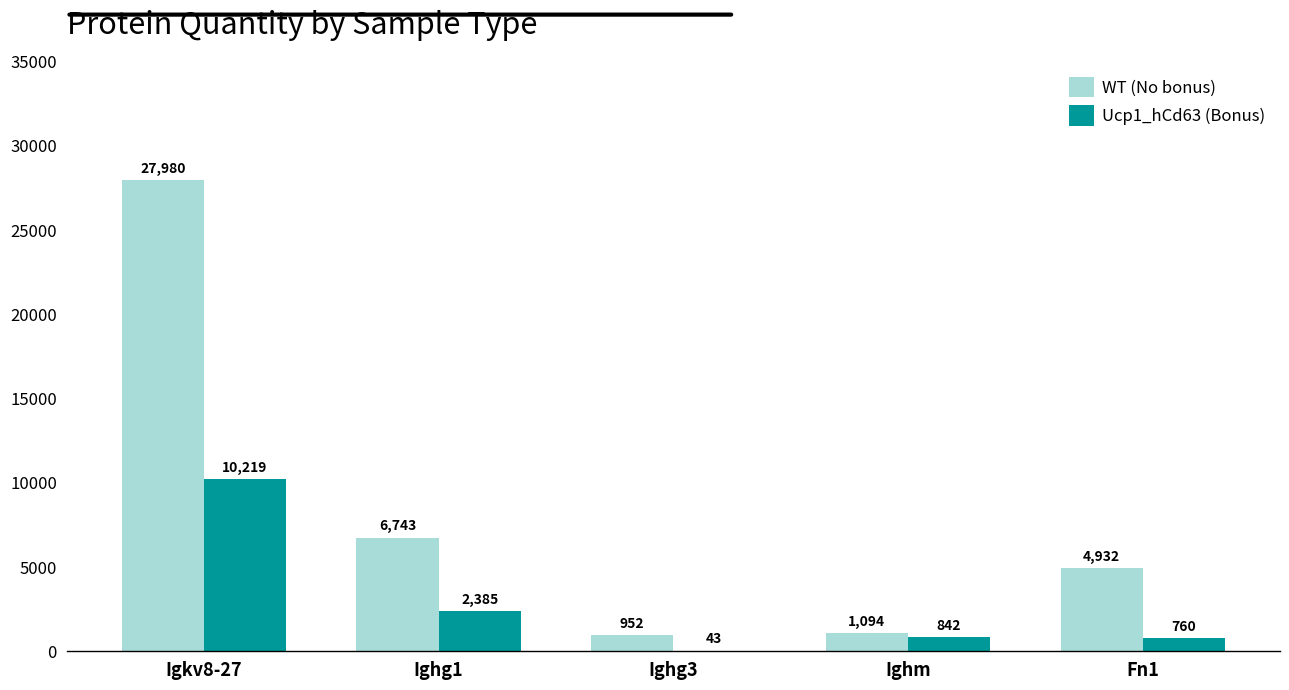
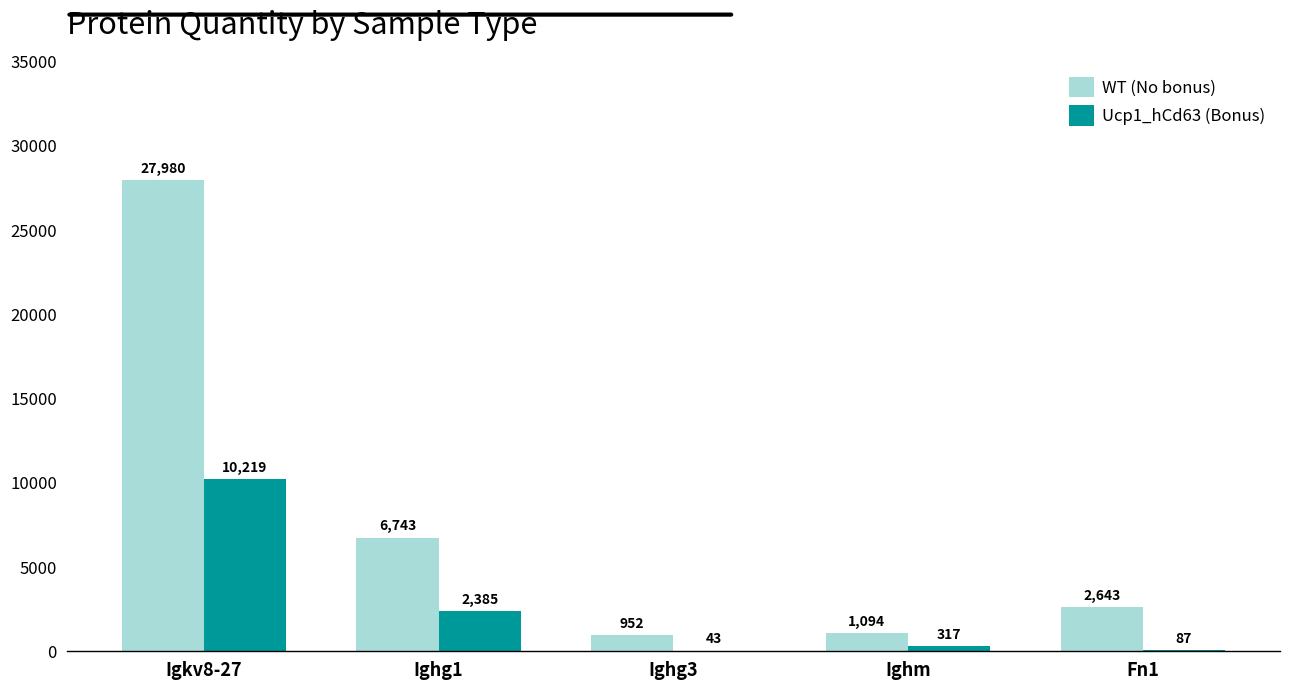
  {
    "WT (No bonus)": {
      "Igkv8-27": "27,980",
      "Ighg1": "6,743",
      "Ighg3": "952",
      "Ighm": "1,094",
-     "Fn1": "4,932"
+     "Fn1": "2,643"
    },
    "Ucp1_hCd63 (Bonus)": {
      "Igkv8-27": "10,219",
      "Ighg1": "2,385",
      "Ighg3": "43",
-     "Ighm": "842",
-     "Fn1": "760"
+     "Ighm": "317",
+     "Fn1": "87"
    }
  }
